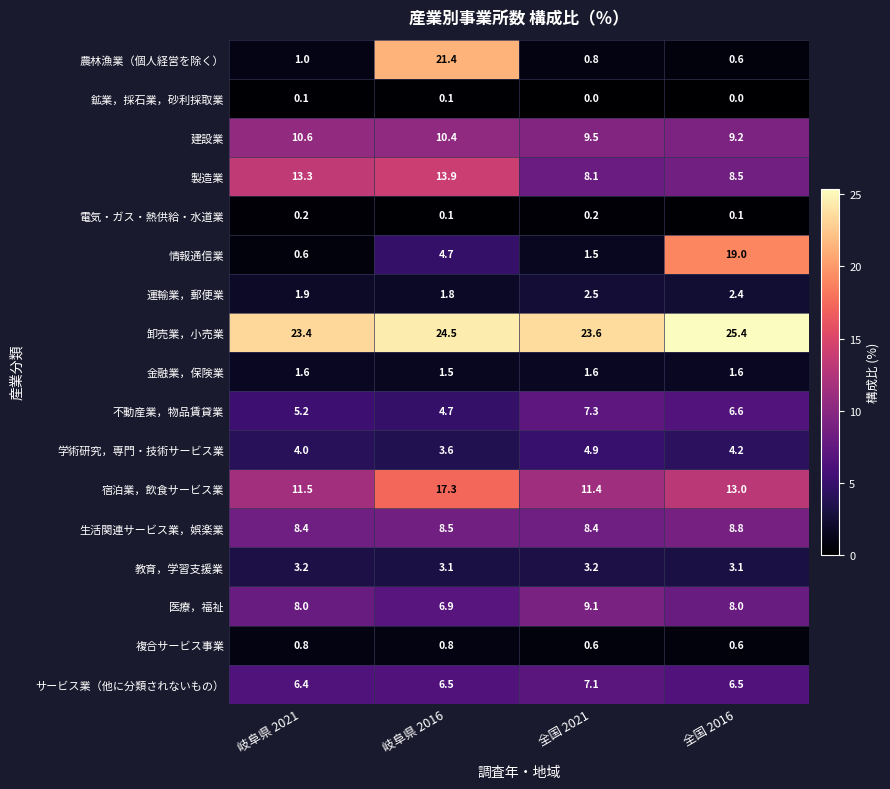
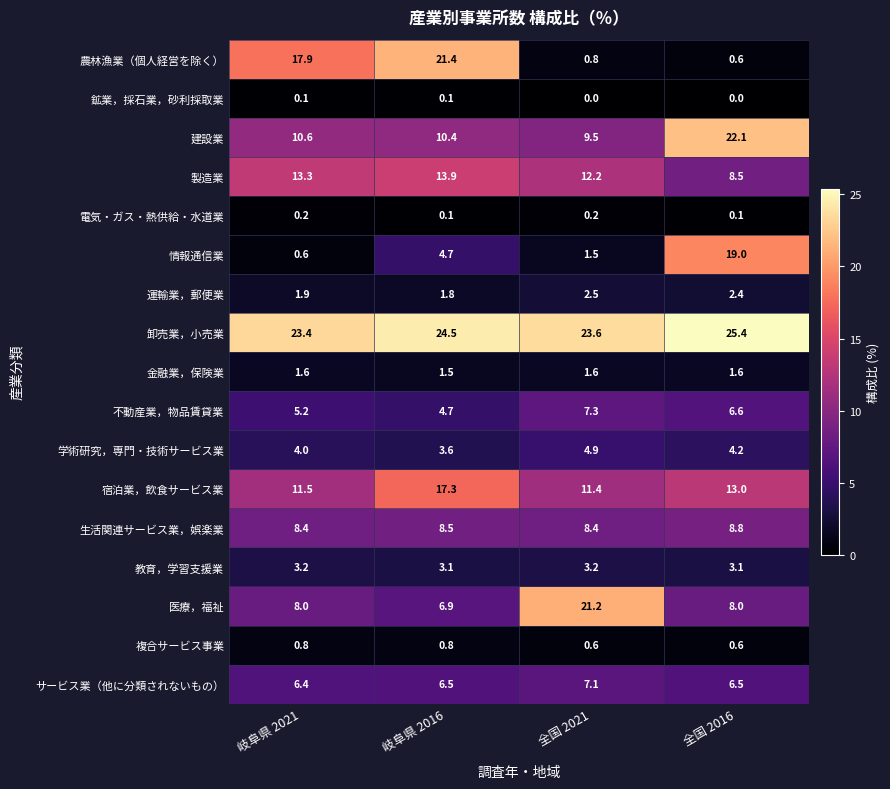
  {
    "農林漁業（個人経営を除く）": {
-     "岐阜県 2021": 1.0,
+     "岐阜県 2021": 17.9,
      "岐阜県 2016": 21.4,
      "全国 2021": 0.8,
      "全国 2016": 0.6
    },
    "鉱業，採石業，砂利採取業": {
      "岐阜県 2021": 0.1,
      "岐阜県 2016": 0.1,
      "全国 2021": 0.0,
      "全国 2016": 0.0
    },
    "建設業": {
      "岐阜県 2021": 10.6,
      "岐阜県 2016": 10.4,
      "全国 2021": 9.5,
-     "全国 2016": 9.2
+     "全国 2016": 22.1
    },
    "製造業": {
      "岐阜県 2021": 13.3,
      "岐阜県 2016": 13.9,
-     "全国 2021": 8.1,
+     "全国 2021": 12.2,
      "全国 2016": 8.5
    },
    "電気・ガス・熱供給・水道業": {
      "岐阜県 2021": 0.2,
      "岐阜県 2016": 0.1,
      "全国 2021": 0.2,
      "全国 2016": 0.1
    },
    "情報通信業": {
      "岐阜県 2021": 0.6,
      "岐阜県 2016": 4.7,
      "全国 2021": 1.5,
      "全国 2016": 19.0
    },
    "運輸業，郵便業": {
      "岐阜県 2021": 1.9,
      "岐阜県 2016": 1.8,
      "全国 2021": 2.5,
      "全国 2016": 2.4
    },
    "卸売業，小売業": {
      "岐阜県 2021": 23.4,
      "岐阜県 2016": 24.5,
      "全国 2021": 23.6,
      "全国 2016": 25.4
    },
    "金融業，保険業": {
      "岐阜県 2021": 1.6,
      "岐阜県 2016": 1.5,
      "全国 2021": 1.6,
      "全国 2016": 1.6
    },
    "不動産業，物品賃貸業": {
      "岐阜県 2021": 5.2,
      "岐阜県 2016": 4.7,
      "全国 2021": 7.3,
      "全国 2016": 6.6
    },
    "学術研究，専門・技術サービス業": {
      "岐阜県 2021": 4.0,
      "岐阜県 2016": 3.6,
      "全国 2021": 4.9,
      "全国 2016": 4.2
    },
    "宿泊業，飲食サービス業": {
      "岐阜県 2021": 11.5,
      "岐阜県 2016": 17.3,
      "全国 2021": 11.4,
      "全国 2016": 13.0
    },
    "生活関連サービス業，娯楽業": {
      "岐阜県 2021": 8.4,
      "岐阜県 2016": 8.5,
      "全国 2021": 8.4,
      "全国 2016": 8.8
    },
    "教育，学習支援業": {
      "岐阜県 2021": 3.2,
      "岐阜県 2016": 3.1,
      "全国 2021": 3.2,
      "全国 2016": 3.1
    },
    "医療，福祉": {
      "岐阜県 2021": 8.0,
      "岐阜県 2016": 6.9,
-     "全国 2021": 9.1,
+     "全国 2021": 21.2,
      "全国 2016": 8.0
    },
    "複合サービス事業": {
      "岐阜県 2021": 0.8,
      "岐阜県 2016": 0.8,
      "全国 2021": 0.6,
      "全国 2016": 0.6
    },
    "サービス業（他に分類されないもの）": {
      "岐阜県 2021": 6.4,
      "岐阜県 2016": 6.5,
      "全国 2021": 7.1,
      "全国 2016": 6.5
    }
  }
